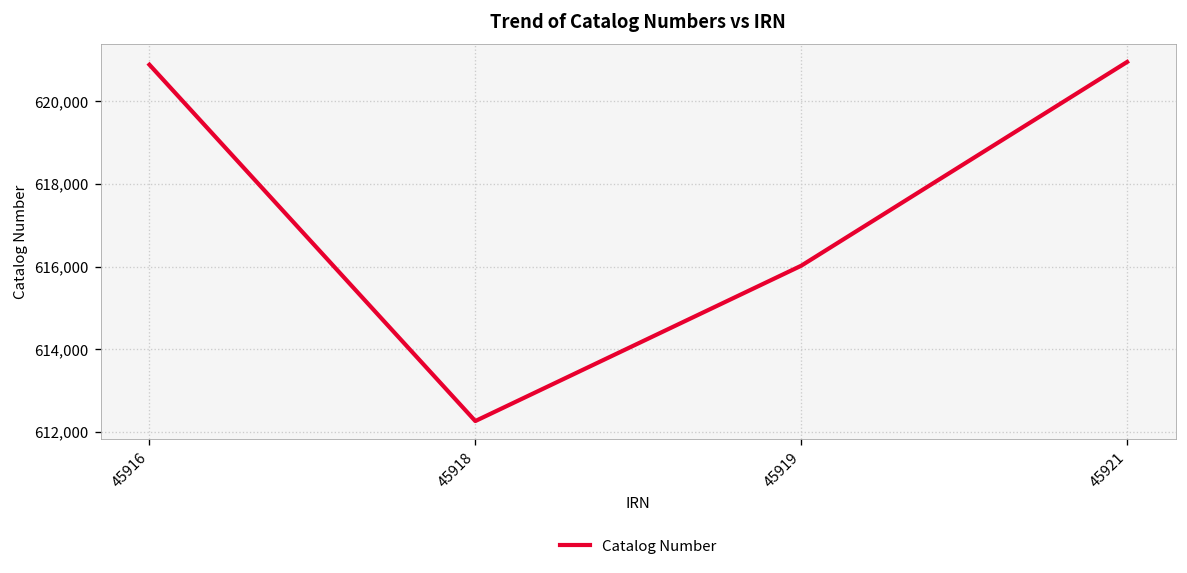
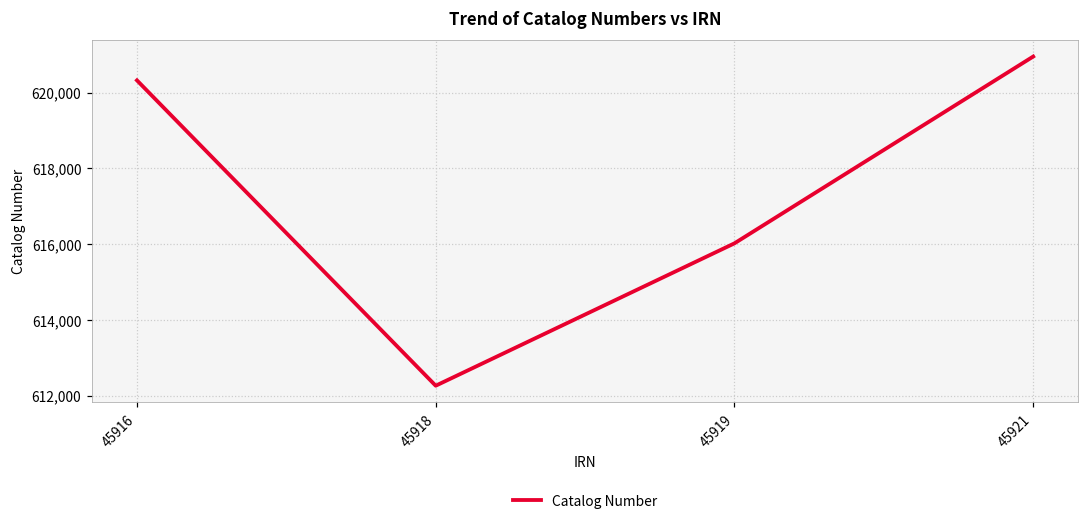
  {
-   "45916": "620,900",
+   "45916": "620,300",
    "45918": "612,300",
    "45919": "616,000",
    "45921": "621,000"
  }
